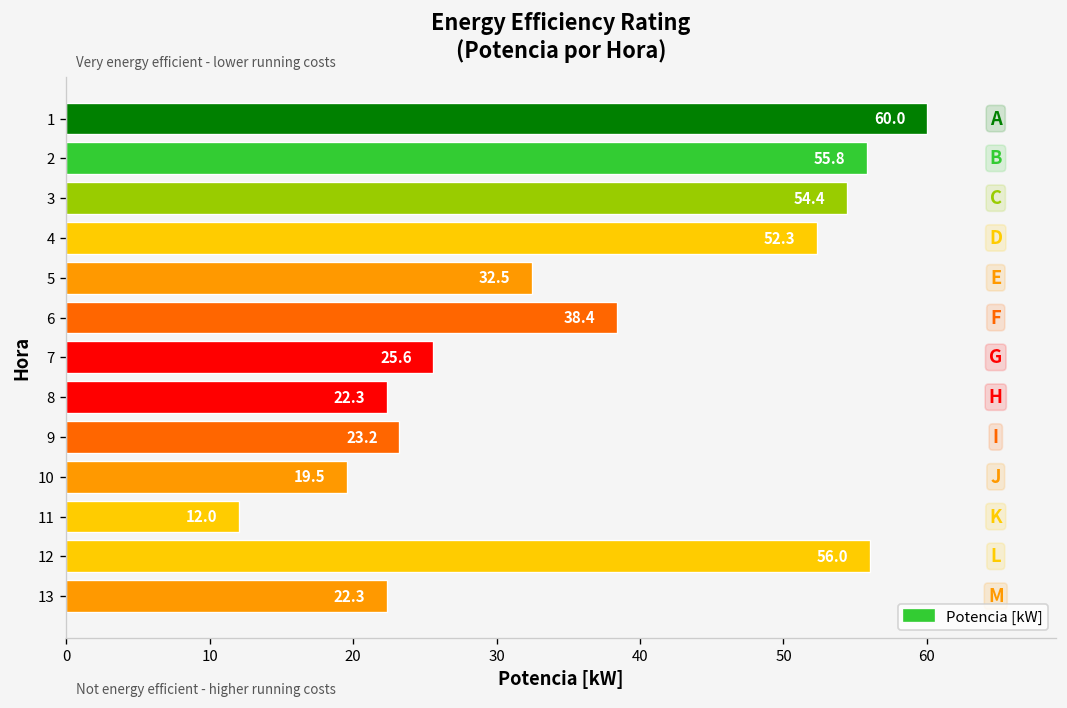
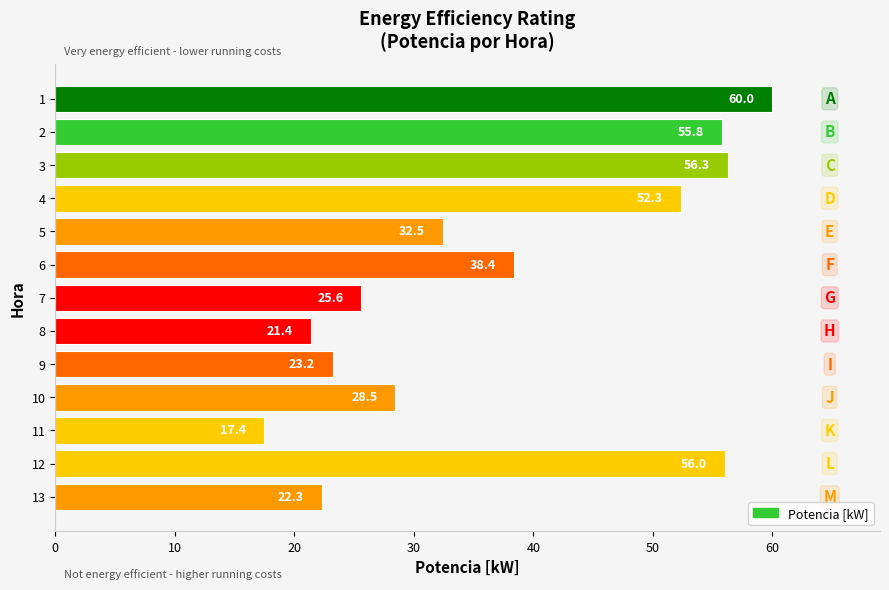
  {
    "1": 60.0,
    "2": 55.8,
-   "3": 54.4,
+   "3": 56.3,
    "4": 52.3,
    "5": 32.5,
    "6": 38.4,
    "7": 25.6,
-   "8": 22.3,
+   "8": 21.4,
    "9": 23.2,
-   "10": 19.5,
-   "11": 12.0,
+   "10": 28.5,
+   "11": 17.4,
    "12": 56.0,
    "13": 22.3
  }
